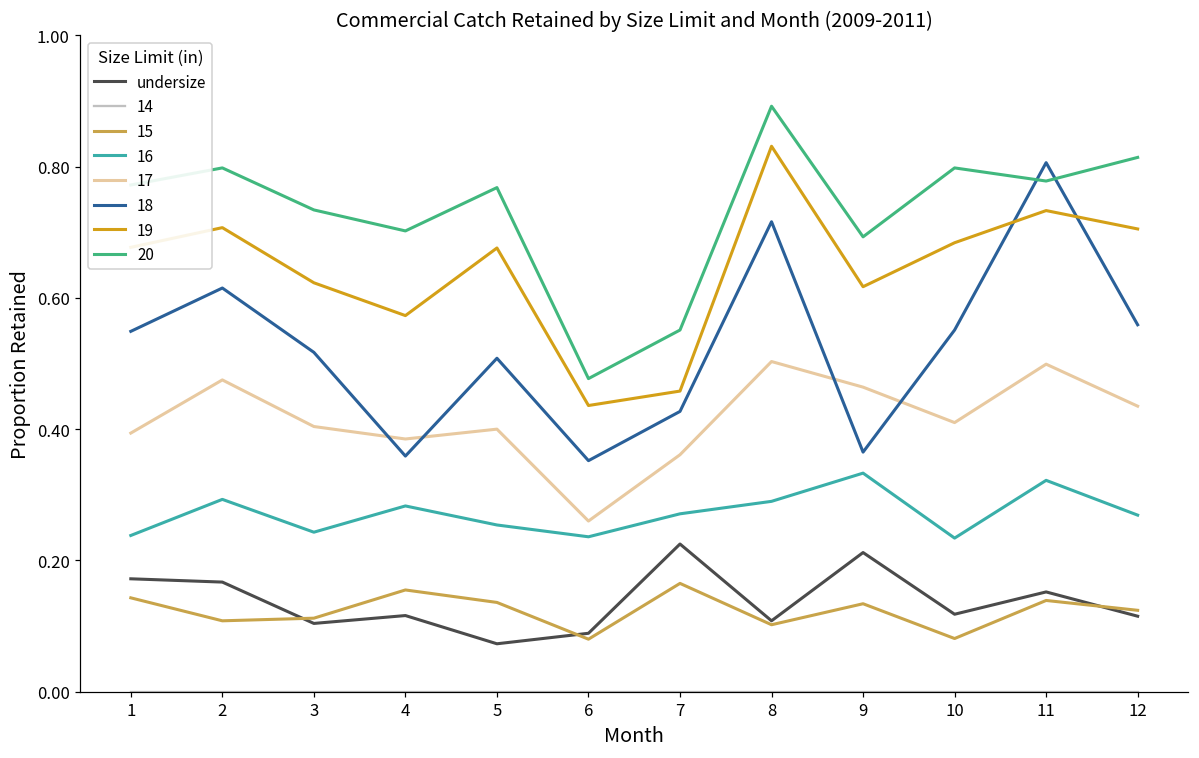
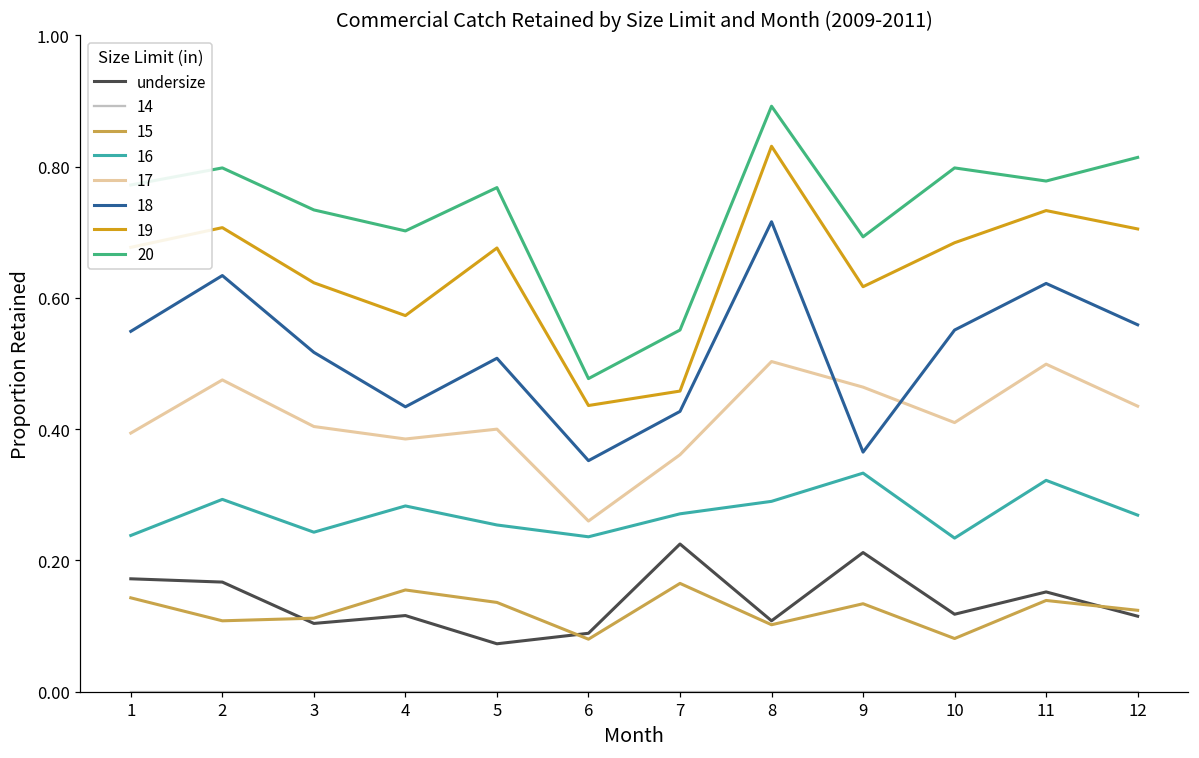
  {
    "undersize": {
      "1": 0.17,
      "2": 0.17,
      "3": 0.10,
      "4": 0.12,
      "5": 0.07,
      "6": 0.09,
      "7": 0.23,
      "8": 0.11,
      "9": 0.21,
      "10": 0.12,
      "11": 0.15,
      "12": 0.12
    },
    "18": {
      "1": 0.55,
-     "2": 0.62,
+     "2": 0.63,
      "3": 0.52,
-     "4": 0.36,
+     "4": 0.43,
      "5": 0.51,
      "6": 0.35,
      "7": 0.43,
      "8": 0.72,
      "9": 0.37,
      "10": 0.55,
-     "11": 0.81,
+     "11": 0.62,
      "12": 0.56
    }
  }
